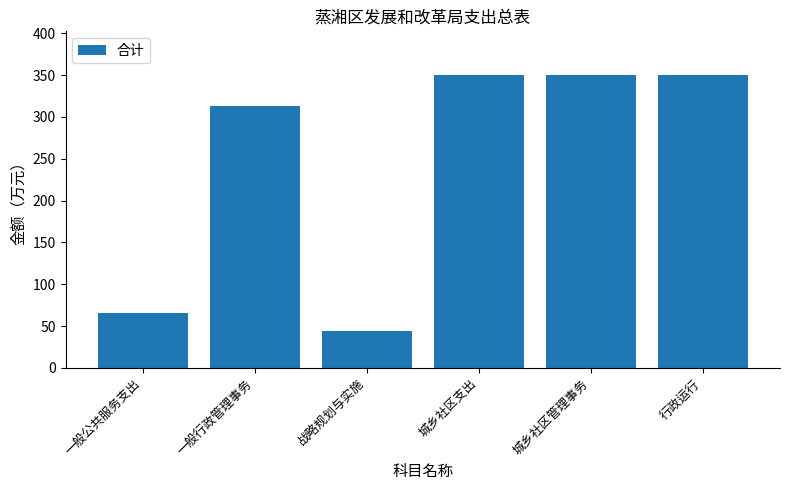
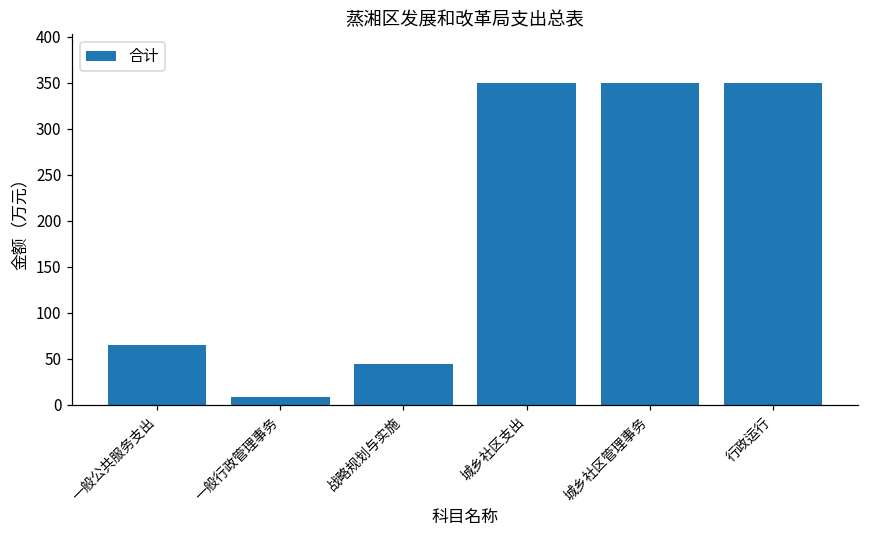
  {
    "一般公共服务支出": 70,
-   "一般行政管理事务": 310,
+   "一般行政管理事务": 10,
    "战略规划与实施": 40,
    "城乡社区支出": 350,
    "城乡社区管理事务": 350,
    "行政运行": 350
  }
